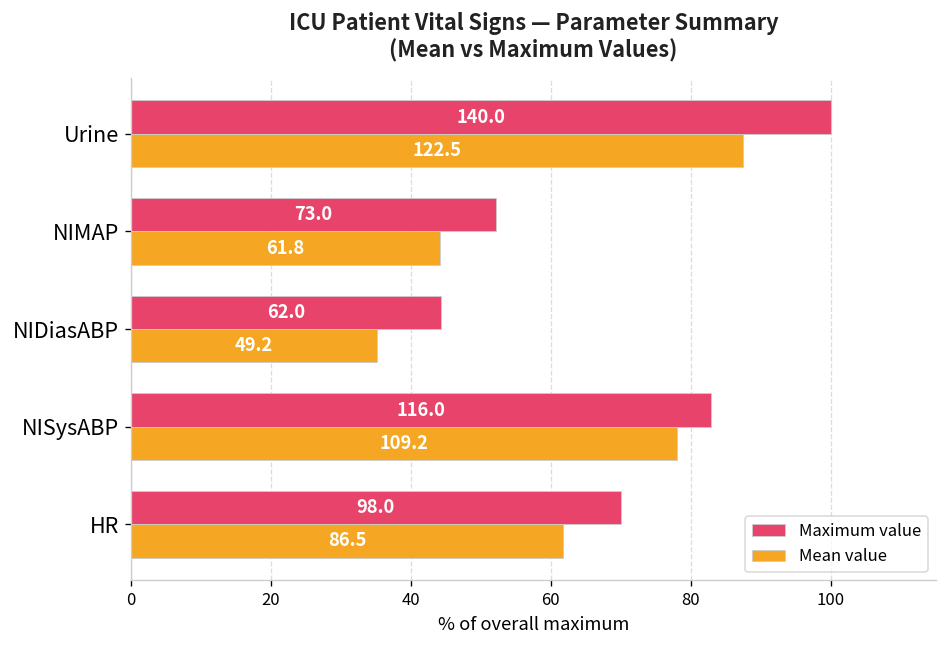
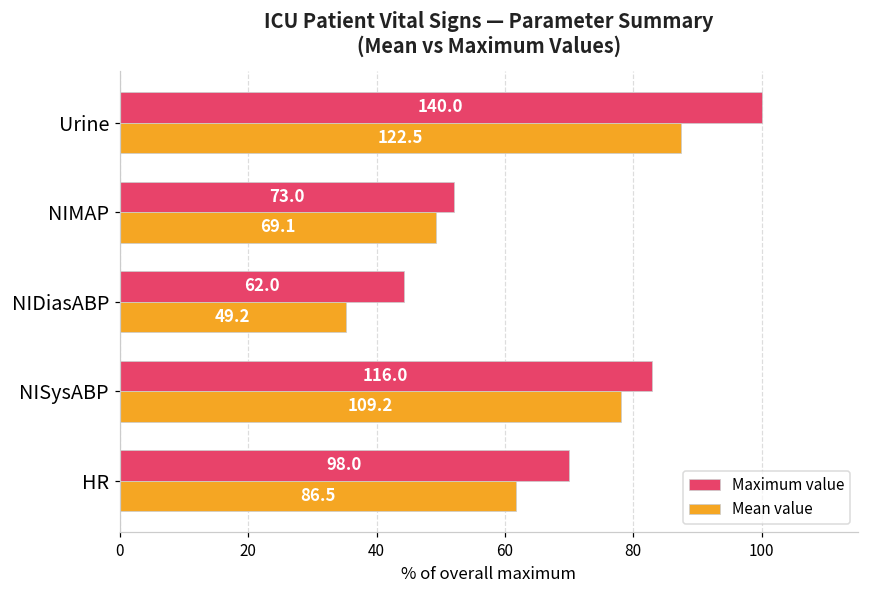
  {
    "Mean value": {
-     "NIMAP": 61.8
+     "NIMAP": 69.1
    }
  }
